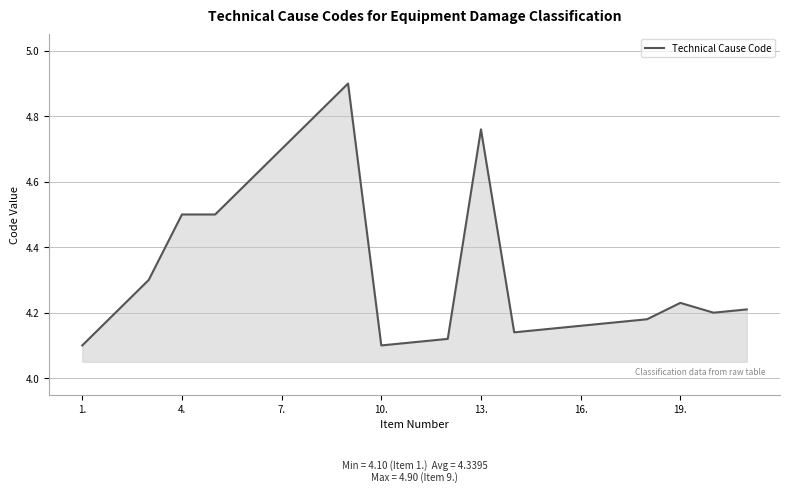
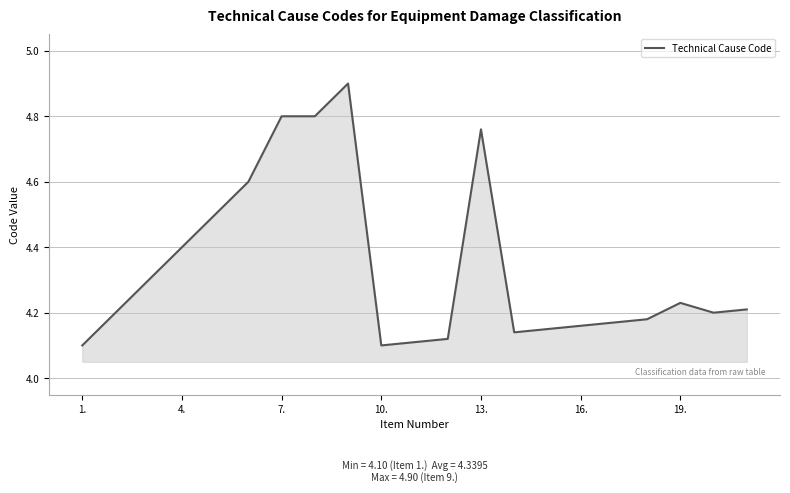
  {
    "1.": 4.1,
-   "4.": 4.5,
-   "7.": 4.7,
+   "4.": 4.4,
+   "7.": 4.8,
    "10.": 4.1,
    "13.": 4.76,
    "16.": 4.16,
    "19.": 4.23
  }
